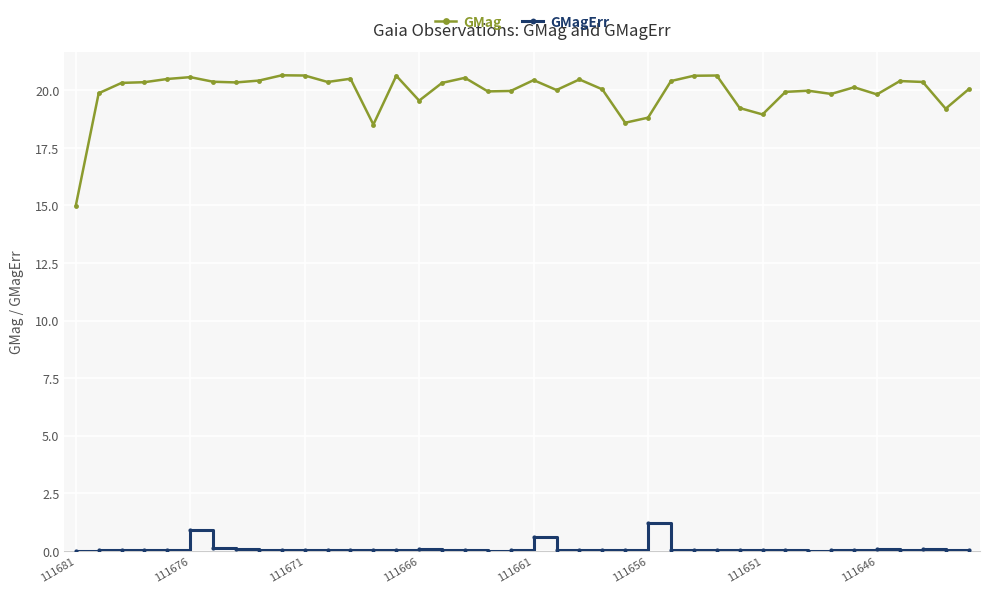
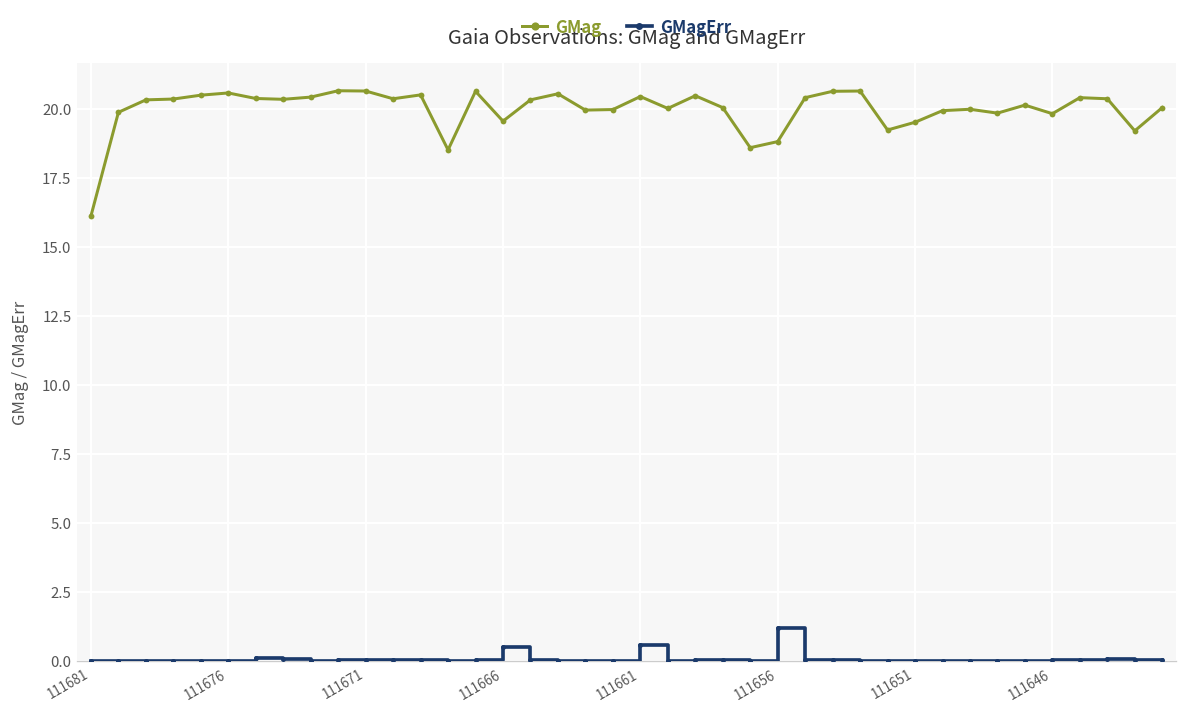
  {
    "GMag": {
-     "111681": 15.0,
+     "111681": 16.1,
      "111676": 20.6,
      "111671": 20.6,
      "111666": 19.6,
      "111661": 20.4,
      "111656": 18.8,
-     "111651": 19.0,
+     "111651": 19.5,
      "111646": 19.8
    },
    "GMagErr": {
      "111681": 0.0,
-     "111676": 0.9,
+     "111676": 0.0,
      "111671": 0.0,
-     "111666": 0.1,
+     "111666": 0.5,
      "111661": 0.6,
      "111656": 1.2,
      "111651": 0.0,
      "111646": 0.1
    }
  }
